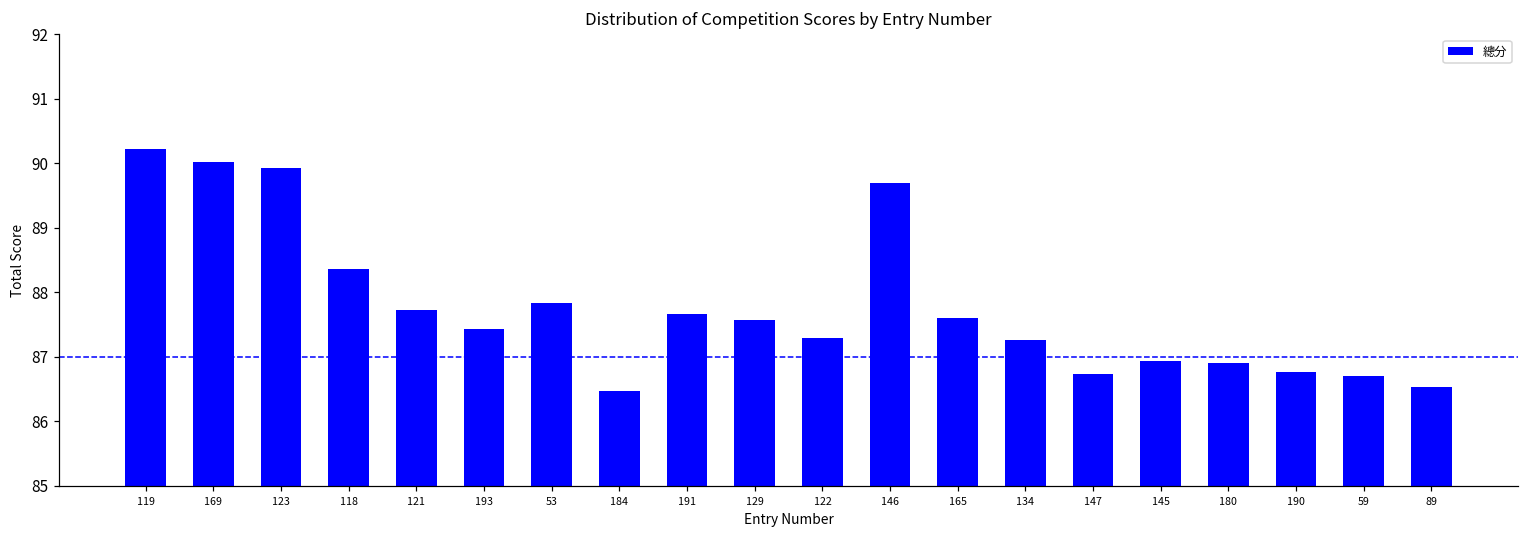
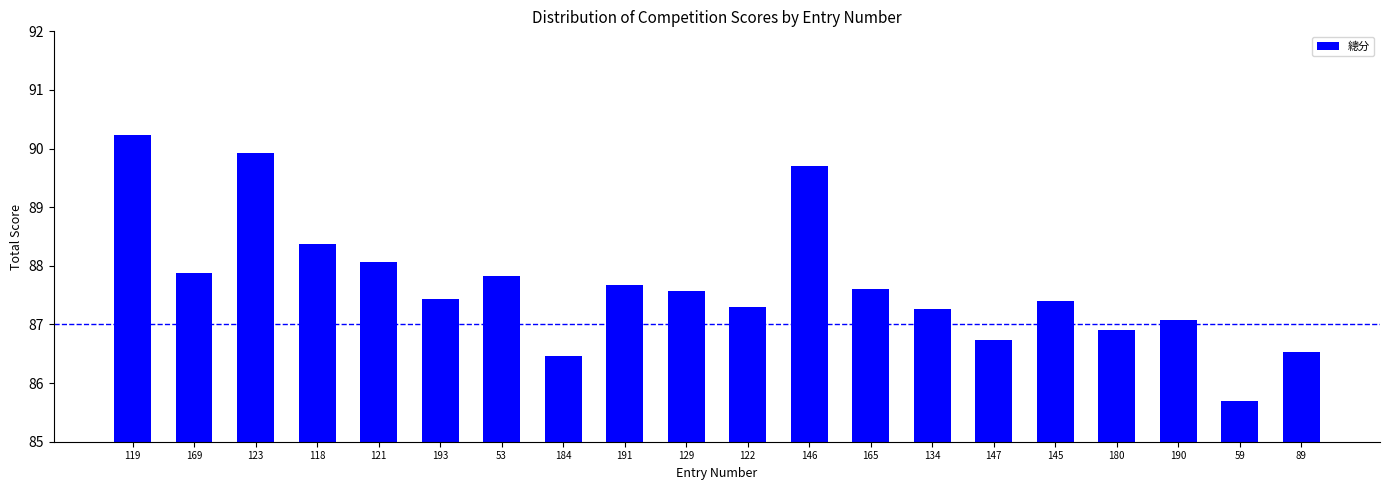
  {
    "119": 90.2,
-   "169": 90.0,
+   "169": 87.9,
    "123": 89.9,
    "118": 88.4,
-   "121": 87.7,
+   "121": 88.1,
    "193": 87.4,
    "53": 87.8,
    "184": 86.5,
    "191": 87.7,
    "129": 87.6,
    "122": 87.3,
    "146": 89.7,
    "165": 87.6,
    "134": 87.3,
    "147": 86.7,
-   "145": 86.9,
+   "145": 87.4,
    "180": 86.9,
-   "190": 86.8,
-   "59": 86.7,
+   "190": 87.1,
+   "59": 85.7,
    "89": 86.5
  }
